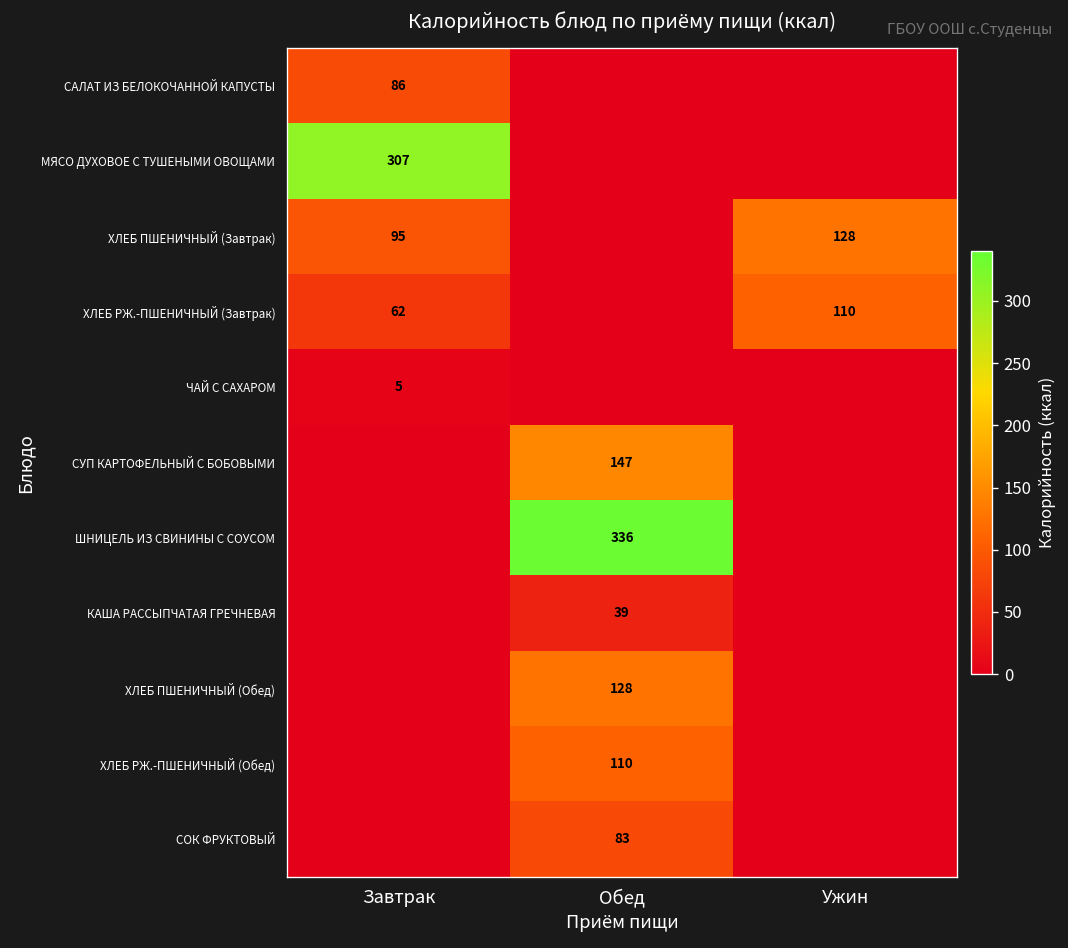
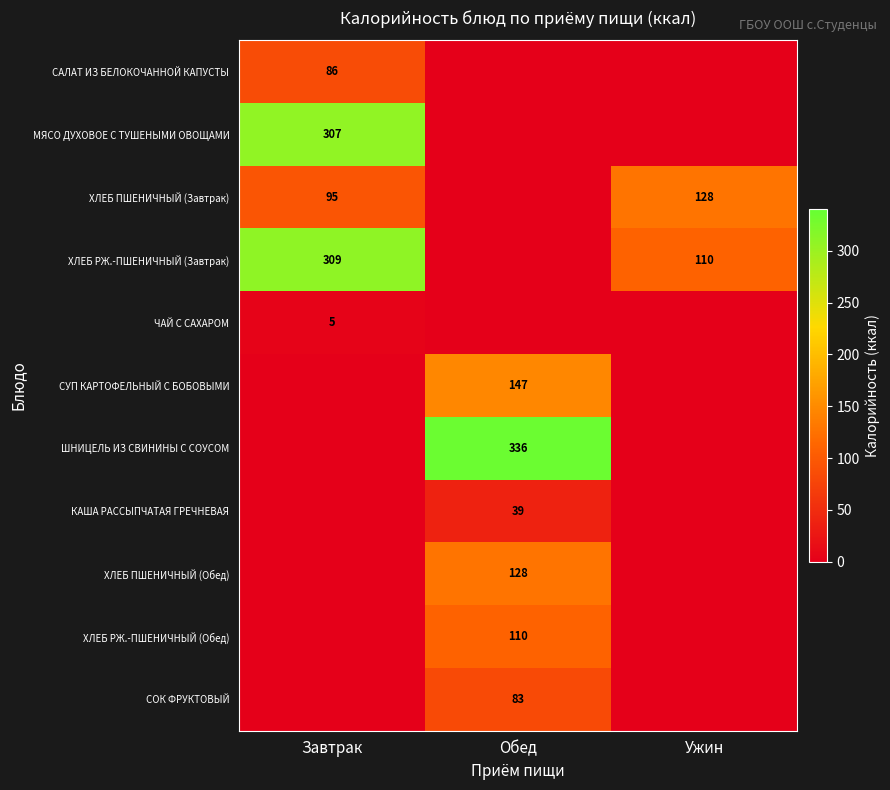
  {
    "САЛАТ ИЗ БЕЛОКОЧАННОЙ КАПУСТЫ": {
      "Завтрак": 86
    },
    "МЯСО ДУХОВОЕ С ТУШЕНЫМИ ОВОЩАМИ": {
      "Завтрак": 307
    },
    "ХЛЕБ ПШЕНИЧНЫЙ (Завтрак)": {
      "Завтрак": 95,
      "Ужин": 128
    },
    "ХЛЕБ РЖ.-ПШЕНИЧНЫЙ (Завтрак)": {
-     "Завтрак": 62,
+     "Завтрак": 309,
      "Ужин": 110
    },
    "ЧАЙ С САХАРОМ": {
      "Завтрак": 5
    },
    "СУП КАРТОФЕЛЬНЫЙ С БОБОВЫМИ": {
      "Обед": 147
    },
    "ШНИЦЕЛЬ ИЗ СВИНИНЫ С СОУСОМ": {
      "Обед": 336
    },
    "КАША РАССЫПЧАТАЯ ГРЕЧНЕВАЯ": {
      "Обед": 39
    },
    "ХЛЕБ ПШЕНИЧНЫЙ (Обед)": {
      "Обед": 128
    },
    "ХЛЕБ РЖ.-ПШЕНИЧНЫЙ (Обед)": {
      "Обед": 110
    },
    "СОК ФРУКТОВЫЙ": {
      "Обед": 83
    }
  }
